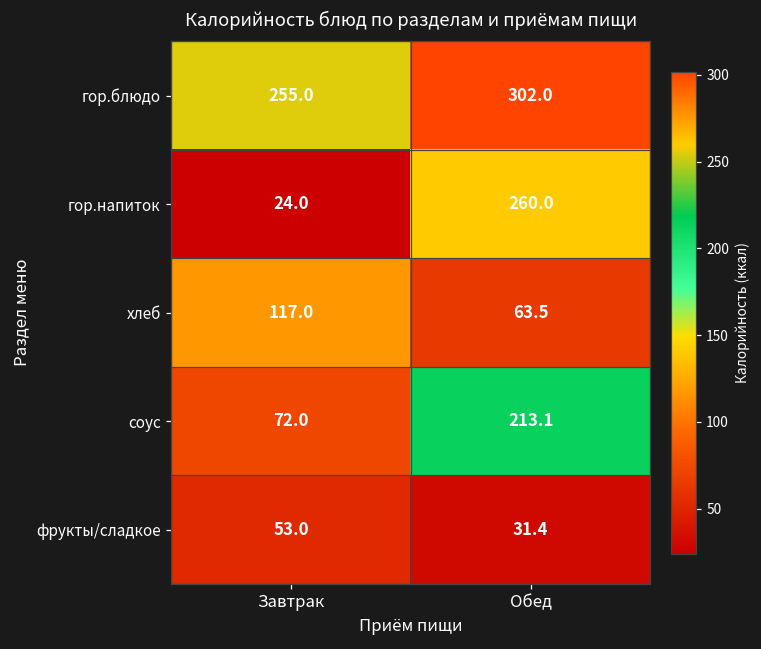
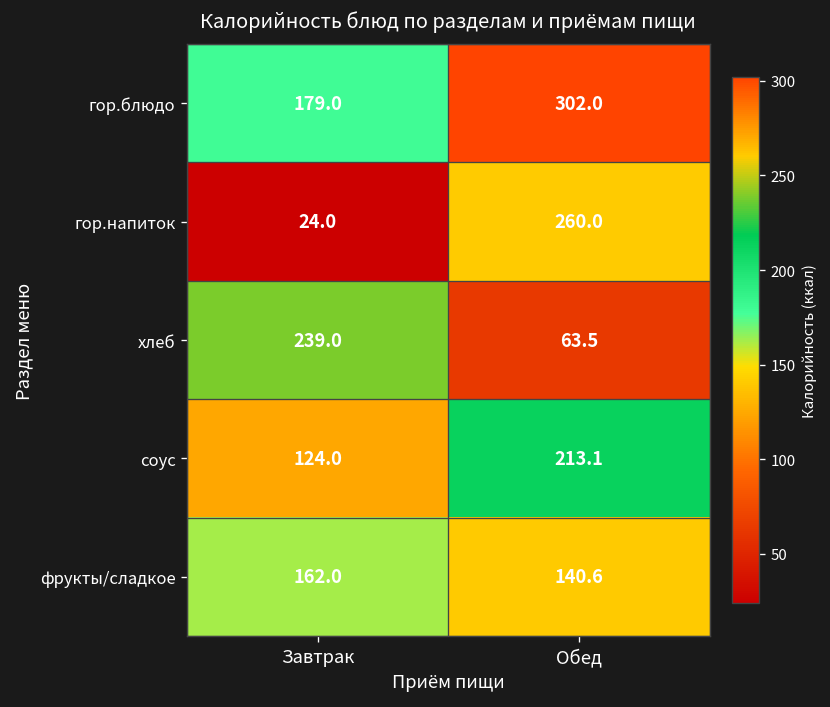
  {
    "гор.блюдо": {
-     "Завтрак": 255.0,
+     "Завтрак": 179.0,
      "Обед": 302.0
    },
    "гор.напиток": {
      "Завтрак": 24.0,
      "Обед": 260.0
    },
    "хлеб": {
-     "Завтрак": 117.0,
+     "Завтрак": 239.0,
      "Обед": 63.5
    },
    "соус": {
-     "Завтрак": 72.0,
+     "Завтрак": 124.0,
      "Обед": 213.1
    },
    "фрукты/сладкое": {
-     "Завтрак": 53.0,
-     "Обед": 31.4
+     "Завтрак": 162.0,
+     "Обед": 140.6
    }
  }
